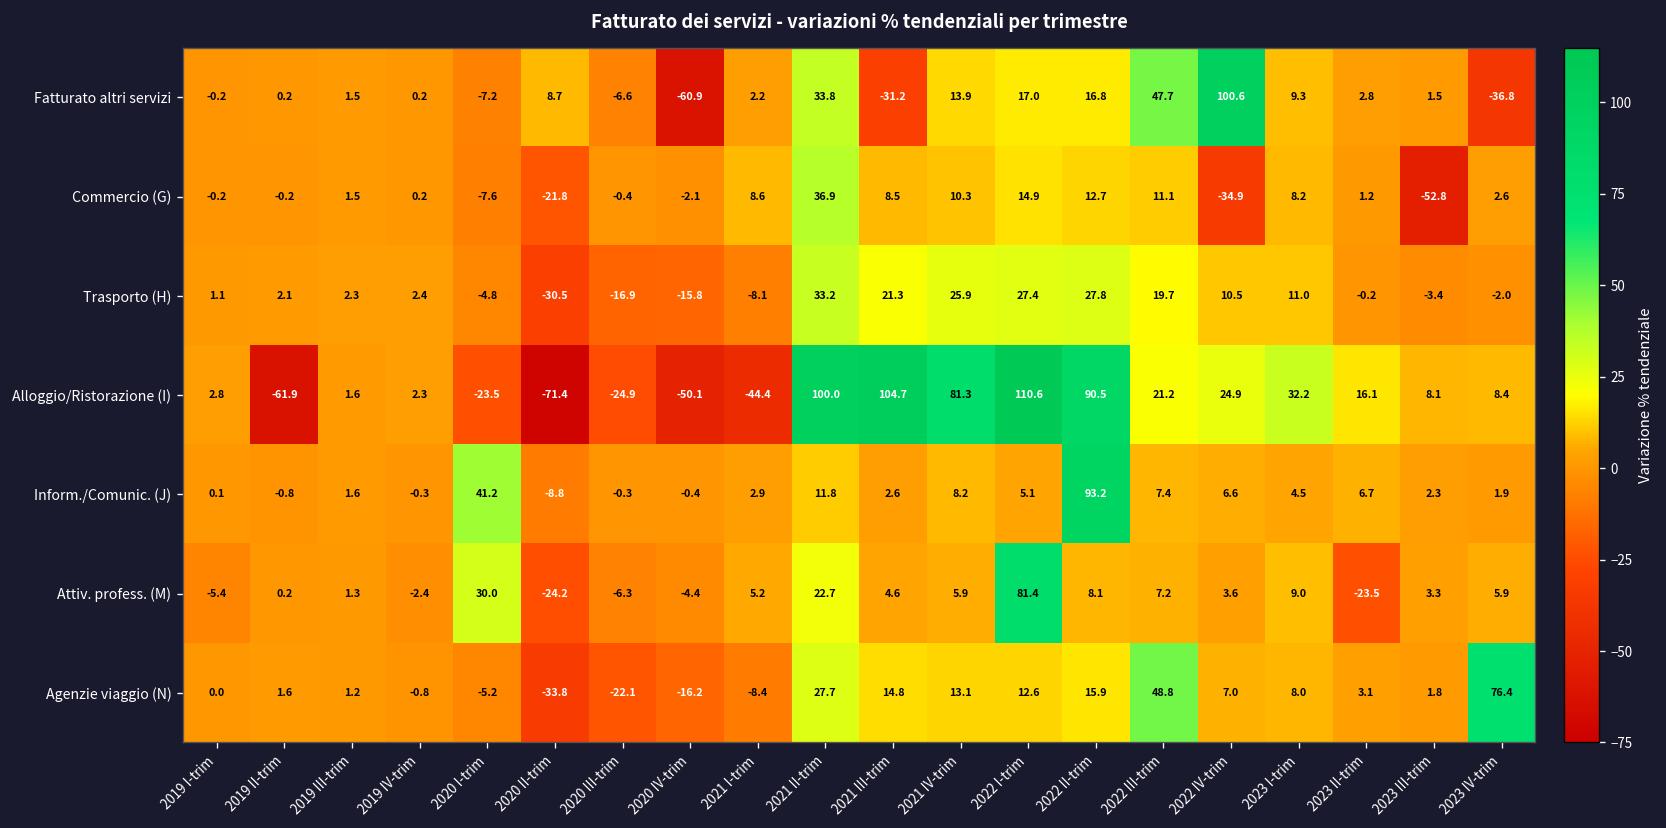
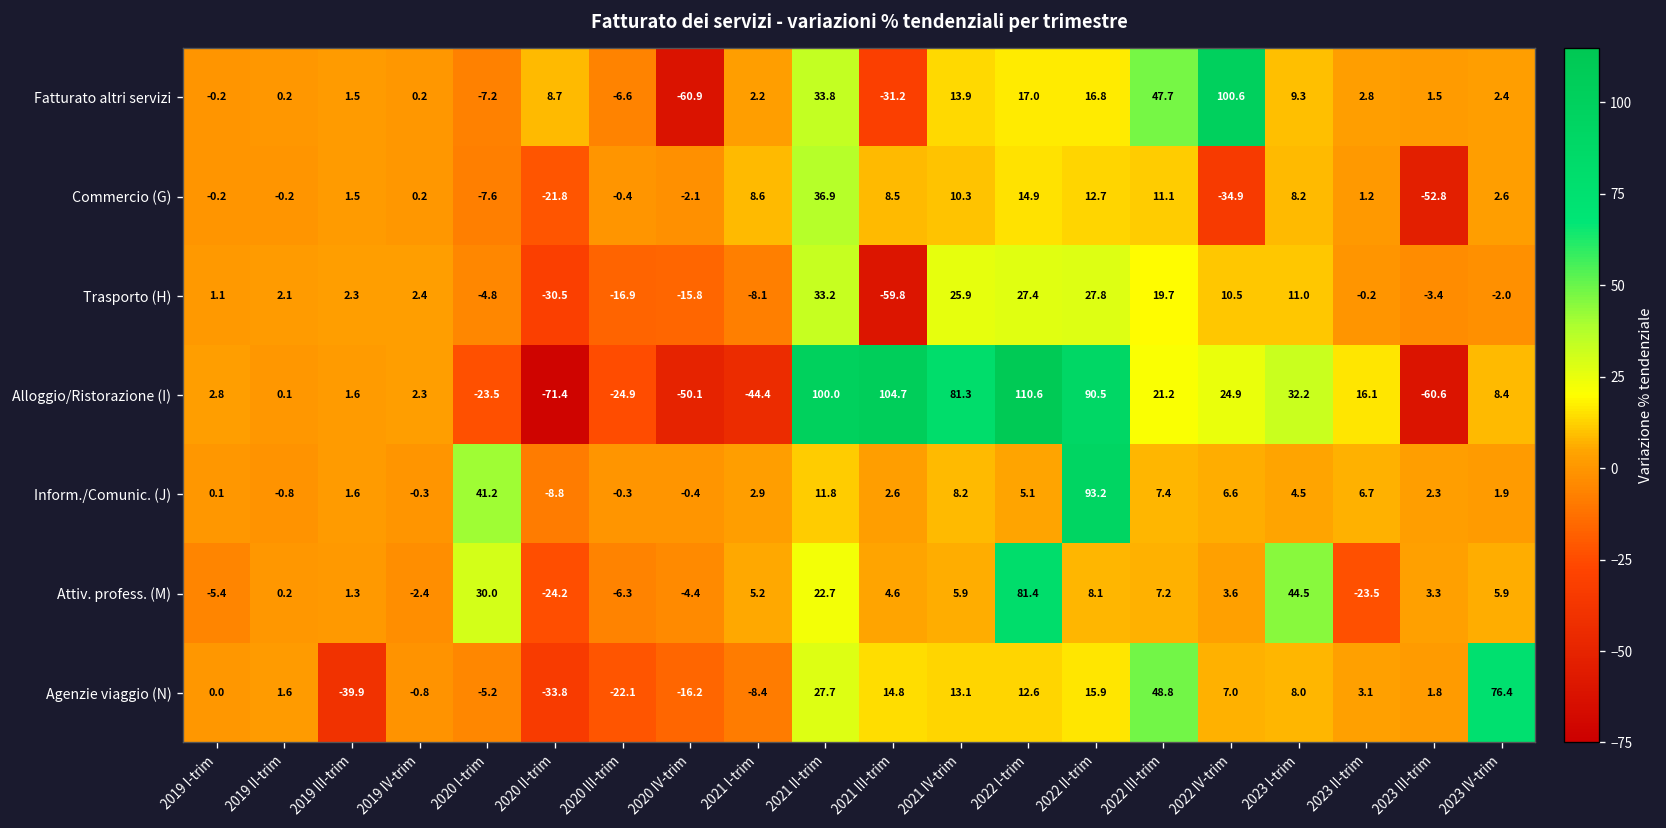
  {
    "Fatturato altri servizi": {
      "2019 I-trim": -0.2,
      "2019 II-trim": 0.2,
      "2019 III-trim": 1.5,
      "2019 IV-trim": 0.2,
      "2020 I-trim": -7.2,
      "2020 II-trim": 8.7,
      "2020 III-trim": -6.6,
      "2020 IV-trim": -60.9,
      "2021 I-trim": 2.2,
      "2021 II-trim": 33.8,
      "2021 III-trim": -31.2,
      "2021 IV-trim": 13.9,
      "2022 I-trim": 17.0,
      "2022 II-trim": 16.8,
      "2022 III-trim": 47.7,
      "2022 IV-trim": 100.6,
      "2023 I-trim": 9.3,
      "2023 II-trim": 2.8,
      "2023 III-trim": 1.5,
-     "2023 IV-trim": -36.8
+     "2023 IV-trim": 2.4
    },
    "Commercio (G)": {
      "2019 I-trim": -0.2,
      "2019 II-trim": -0.2,
      "2019 III-trim": 1.5,
      "2019 IV-trim": 0.2,
      "2020 I-trim": -7.6,
      "2020 II-trim": -21.8,
      "2020 III-trim": -0.4,
      "2020 IV-trim": -2.1,
      "2021 I-trim": 8.6,
      "2021 II-trim": 36.9,
      "2021 III-trim": 8.5,
      "2021 IV-trim": 10.3,
      "2022 I-trim": 14.9,
      "2022 II-trim": 12.7,
      "2022 III-trim": 11.1,
      "2022 IV-trim": -34.9,
      "2023 I-trim": 8.2,
      "2023 II-trim": 1.2,
      "2023 III-trim": -52.8,
      "2023 IV-trim": 2.6
    },
    "Trasporto (H)": {
      "2019 I-trim": 1.1,
      "2019 II-trim": 2.1,
      "2019 III-trim": 2.3,
      "2019 IV-trim": 2.4,
      "2020 I-trim": -4.8,
      "2020 II-trim": -30.5,
      "2020 III-trim": -16.9,
      "2020 IV-trim": -15.8,
      "2021 I-trim": -8.1,
      "2021 II-trim": 33.2,
-     "2021 III-trim": 21.3,
+     "2021 III-trim": -59.8,
      "2021 IV-trim": 25.9,
      "2022 I-trim": 27.4,
      "2022 II-trim": 27.8,
      "2022 III-trim": 19.7,
      "2022 IV-trim": 10.5,
      "2023 I-trim": 11.0,
      "2023 II-trim": -0.2,
      "2023 III-trim": -3.4,
      "2023 IV-trim": -2.0
    },
    "Alloggio/Ristorazione (I)": {
      "2019 I-trim": 2.8,
-     "2019 II-trim": -61.9,
+     "2019 II-trim": 0.1,
      "2019 III-trim": 1.6,
      "2019 IV-trim": 2.3,
      "2020 I-trim": -23.5,
      "2020 II-trim": -71.4,
      "2020 III-trim": -24.9,
      "2020 IV-trim": -50.1,
      "2021 I-trim": -44.4,
      "2021 II-trim": 100.0,
      "2021 III-trim": 104.7,
      "2021 IV-trim": 81.3,
      "2022 I-trim": 110.6,
      "2022 II-trim": 90.5,
      "2022 III-trim": 21.2,
      "2022 IV-trim": 24.9,
      "2023 I-trim": 32.2,
      "2023 II-trim": 16.1,
-     "2023 III-trim": 8.1,
+     "2023 III-trim": -60.6,
      "2023 IV-trim": 8.4
    },
    "Inform./Comunic. (J)": {
      "2019 I-trim": 0.1,
      "2019 II-trim": -0.8,
      "2019 III-trim": 1.6,
      "2019 IV-trim": -0.3,
      "2020 I-trim": 41.2,
      "2020 II-trim": -8.8,
      "2020 III-trim": -0.3,
      "2020 IV-trim": -0.4,
      "2021 I-trim": 2.9,
      "2021 II-trim": 11.8,
      "2021 III-trim": 2.6,
      "2021 IV-trim": 8.2,
      "2022 I-trim": 5.1,
      "2022 II-trim": 93.2,
      "2022 III-trim": 7.4,
      "2022 IV-trim": 6.6,
      "2023 I-trim": 4.5,
      "2023 II-trim": 6.7,
      "2023 III-trim": 2.3,
      "2023 IV-trim": 1.9
    },
    "Attiv. profess. (M)": {
      "2019 I-trim": -5.4,
      "2019 II-trim": 0.2,
      "2019 III-trim": 1.3,
      "2019 IV-trim": -2.4,
      "2020 I-trim": 30.0,
      "2020 II-trim": -24.2,
      "2020 III-trim": -6.3,
      "2020 IV-trim": -4.4,
      "2021 I-trim": 5.2,
      "2021 II-trim": 22.7,
      "2021 III-trim": 4.6,
      "2021 IV-trim": 5.9,
      "2022 I-trim": 81.4,
      "2022 II-trim": 8.1,
      "2022 III-trim": 7.2,
      "2022 IV-trim": 3.6,
-     "2023 I-trim": 9.0,
+     "2023 I-trim": 44.5,
      "2023 II-trim": -23.5,
      "2023 III-trim": 3.3,
      "2023 IV-trim": 5.9
    },
    "Agenzie viaggio (N)": {
      "2019 I-trim": 0.0,
      "2019 II-trim": 1.6,
-     "2019 III-trim": 1.2,
+     "2019 III-trim": -39.9,
      "2019 IV-trim": -0.8,
      "2020 I-trim": -5.2,
      "2020 II-trim": -33.8,
      "2020 III-trim": -22.1,
      "2020 IV-trim": -16.2,
      "2021 I-trim": -8.4,
      "2021 II-trim": 27.7,
      "2021 III-trim": 14.8,
      "2021 IV-trim": 13.1,
      "2022 I-trim": 12.6,
      "2022 II-trim": 15.9,
      "2022 III-trim": 48.8,
      "2022 IV-trim": 7.0,
      "2023 I-trim": 8.0,
      "2023 II-trim": 3.1,
      "2023 III-trim": 1.8,
      "2023 IV-trim": 76.4
    }
  }
